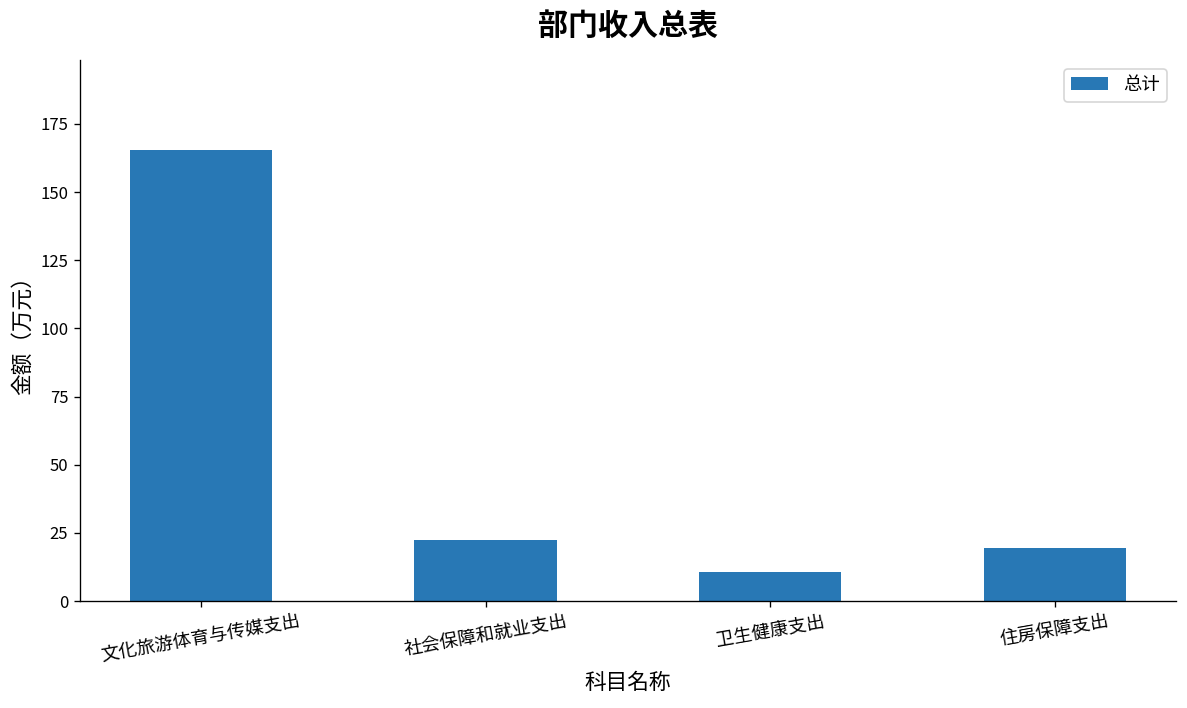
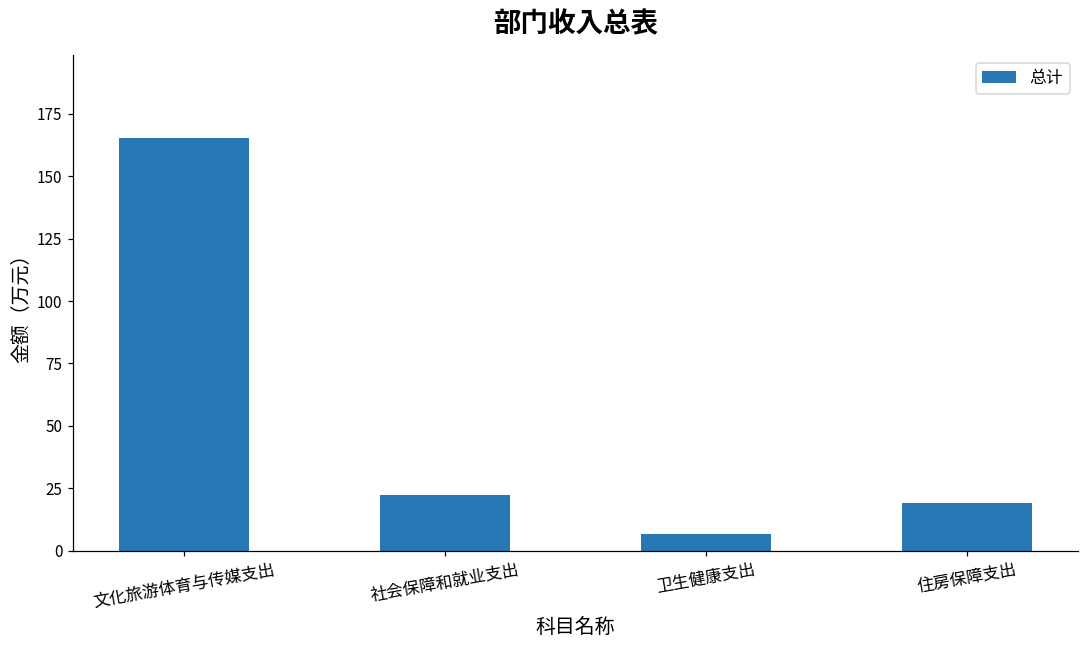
  {
    "文化旅游体育与传媒支出": 165,
    "社会保障和就业支出": 22,
-   "卫生健康支出": 11,
+   "卫生健康支出": 7,
    "住房保障支出": 19
  }
